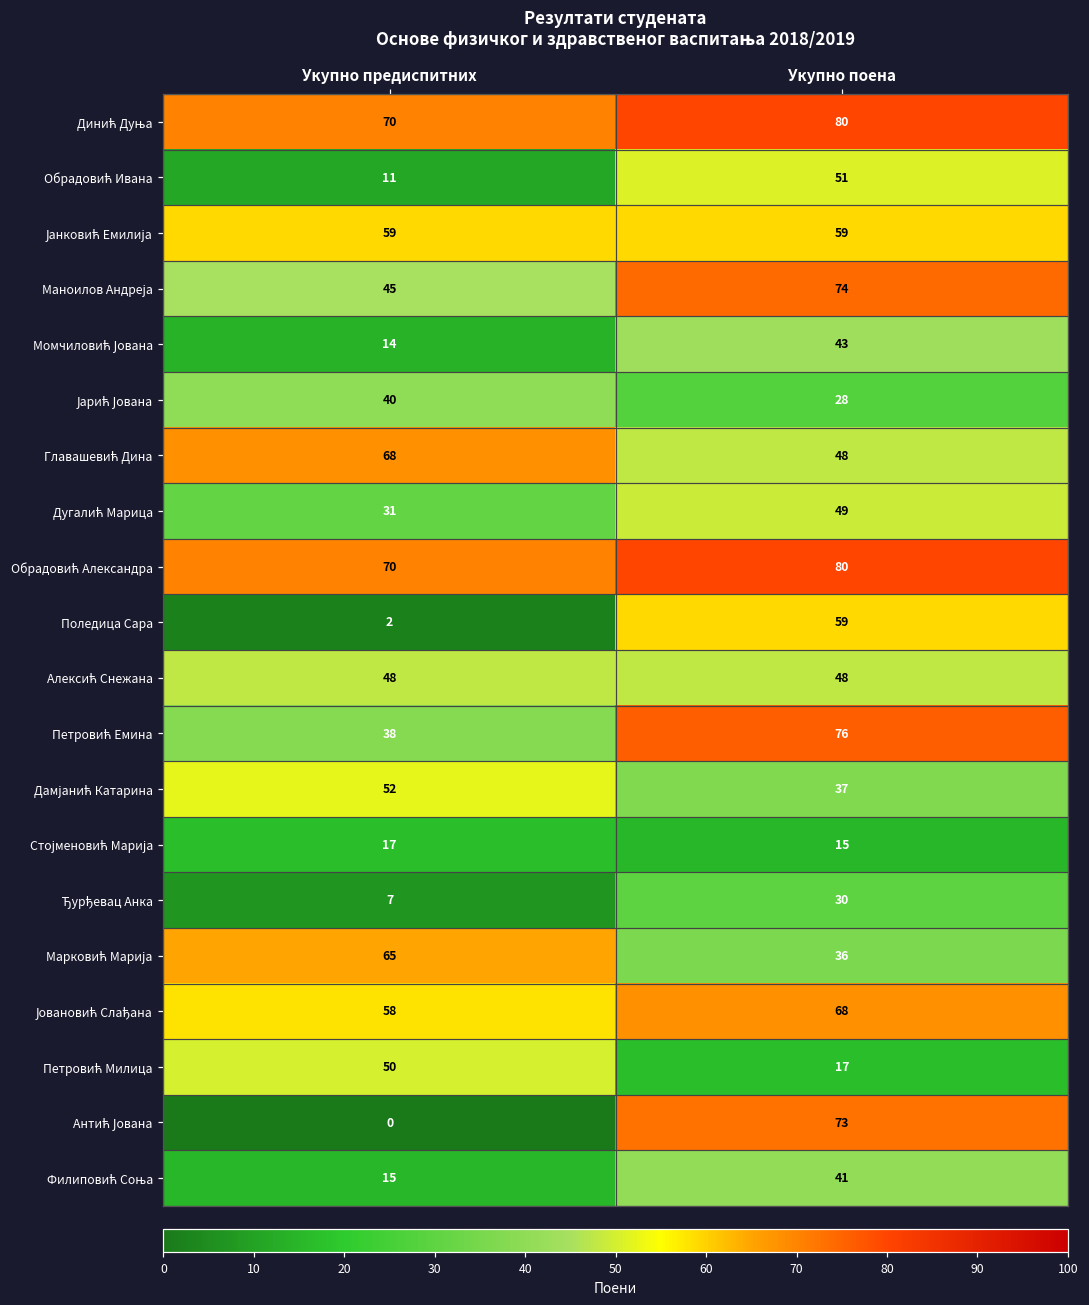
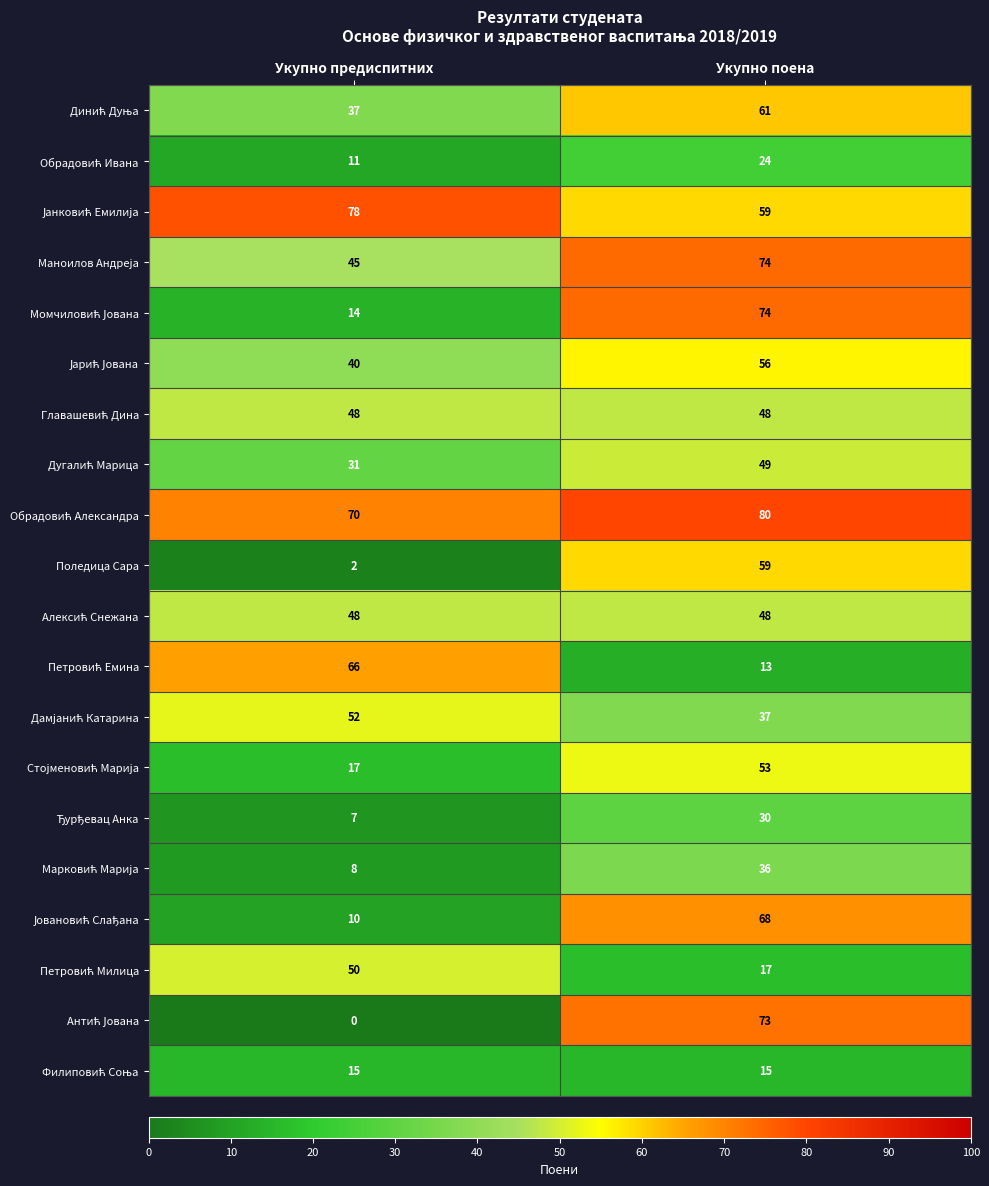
  {
    "Динић Дуња": {
-     "Укупно предиспитних": 70,
-     "Укупно поена": 80
+     "Укупно предиспитних": 37,
+     "Укупно поена": 61
    },
    "Обрадовић Ивана": {
      "Укупно предиспитних": 11,
-     "Укупно поена": 51
+     "Укупно поена": 24
    },
    "Јанковић Емилија": {
-     "Укупно предиспитних": 59,
+     "Укупно предиспитних": 78,
      "Укупно поена": 59
    },
    "Маноилов Андреја": {
      "Укупно предиспитних": 45,
      "Укупно поена": 74
    },
    "Момчиловић Јована": {
      "Укупно предиспитних": 14,
-     "Укупно поена": 43
+     "Укупно поена": 74
    },
    "Јарић Јована": {
      "Укупно предиспитних": 40,
-     "Укупно поена": 28
+     "Укупно поена": 56
    },
    "Главашевић Дина": {
-     "Укупно предиспитних": 68,
+     "Укупно предиспитних": 48,
      "Укупно поена": 48
    },
    "Дугалић Марица": {
      "Укупно предиспитних": 31,
      "Укупно поена": 49
    },
    "Обрадовић Александра": {
      "Укупно предиспитних": 70,
      "Укупно поена": 80
    },
    "Поледица Сара": {
      "Укупно предиспитних": 2,
      "Укупно поена": 59
    },
    "Алексић Снежана": {
      "Укупно предиспитних": 48,
      "Укупно поена": 48
    },
    "Петровић Емина": {
-     "Укупно предиспитних": 38,
-     "Укупно поена": 76
+     "Укупно предиспитних": 66,
+     "Укупно поена": 13
    },
    "Дамјанић Катарина": {
      "Укупно предиспитних": 52,
      "Укупно поена": 37
    },
    "Стојменовић Марија": {
      "Укупно предиспитних": 17,
-     "Укупно поена": 15
+     "Укупно поена": 53
    },
    "Ђурђевац Анка": {
      "Укупно предиспитних": 7,
      "Укупно поена": 30
    },
    "Марковић Марија": {
-     "Укупно предиспитних": 65,
+     "Укупно предиспитних": 8,
      "Укупно поена": 36
    },
    "Јовановић Слађана": {
-     "Укупно предиспитних": 58,
+     "Укупно предиспитних": 10,
      "Укупно поена": 68
    },
    "Петровић Милица": {
      "Укупно предиспитних": 50,
      "Укупно поена": 17
    },
    "Антић Јована": {
      "Укупно предиспитних": 0,
      "Укупно поена": 73
    },
    "Филиповић Соња": {
      "Укупно предиспитних": 15,
-     "Укупно поена": 41
+     "Укупно поена": 15
    }
  }
